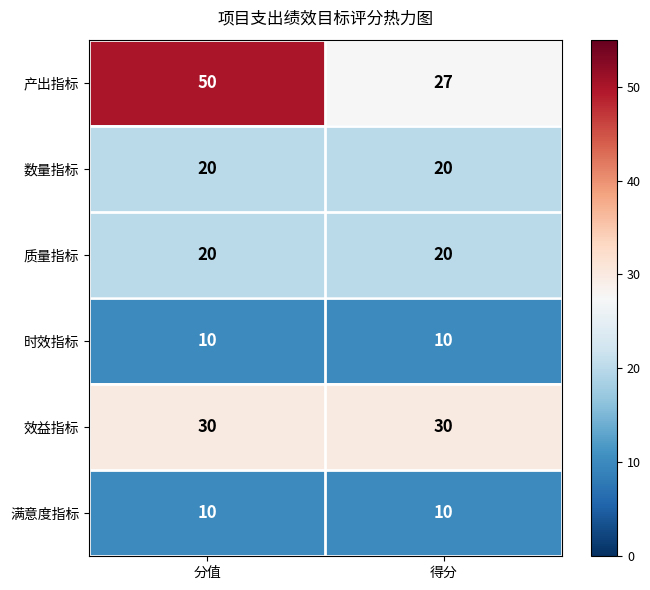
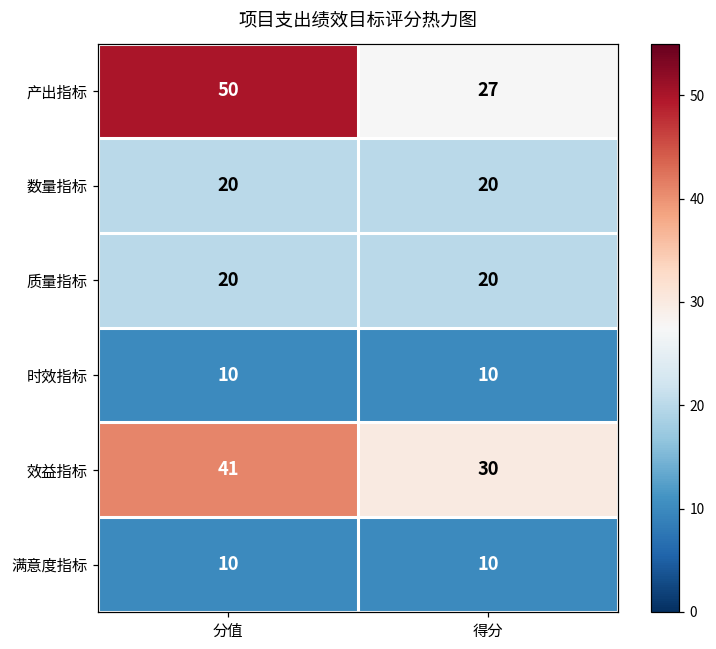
  {
    "产出指标": {
      "分值": 50,
      "得分": 27
    },
    "数量指标": {
      "分值": 20,
      "得分": 20
    },
    "质量指标": {
      "分值": 20,
      "得分": 20
    },
    "时效指标": {
      "分值": 10,
      "得分": 10
    },
    "效益指标": {
-     "分值": 30,
+     "分值": 41,
      "得分": 30
    },
    "满意度指标": {
      "分值": 10,
      "得分": 10
    }
  }
